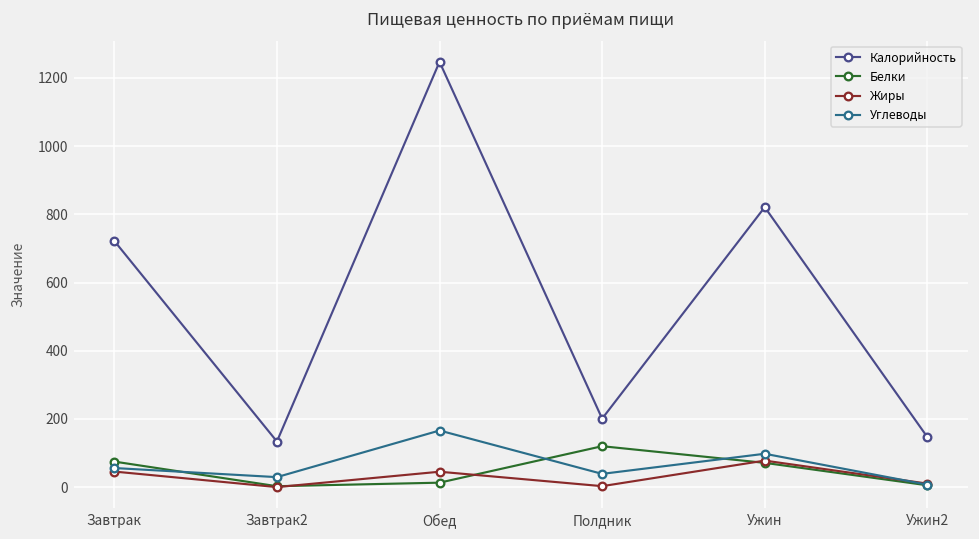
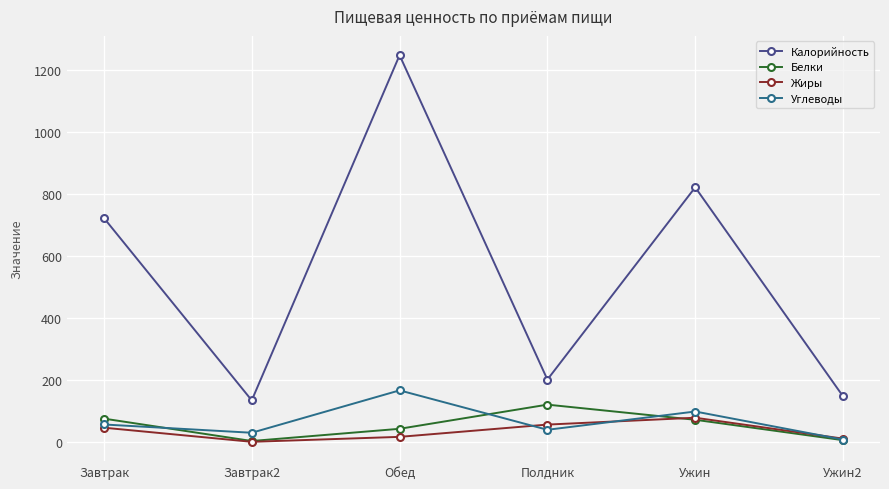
  {
    "Белки": {
      "Завтрак": 80,
-     "Обед": 10,
+     "Обед": 40,
      "Полдник": 120
    },
    "Жиры": {
      "Завтрак": 50,
-     "Обед": 50,
-     "Полдник": 0
+     "Обед": 20,
+     "Полдник": 60
    }
  }
